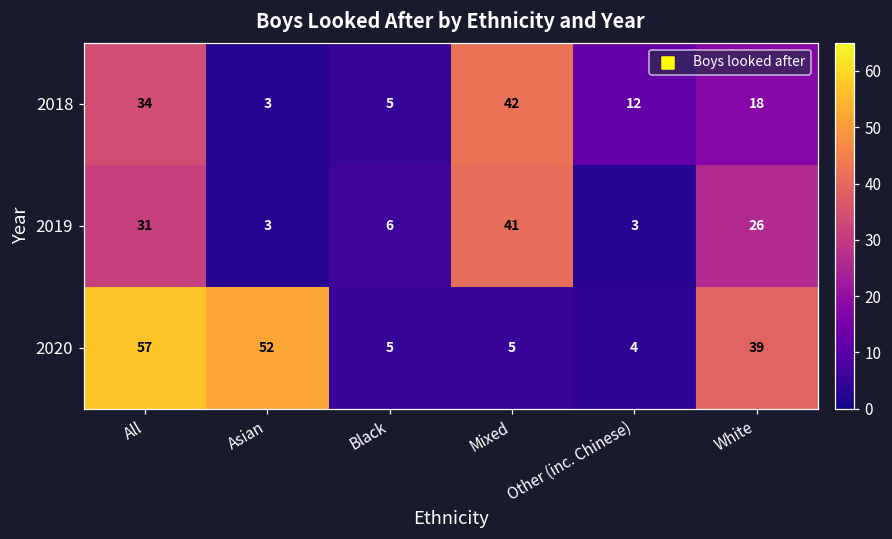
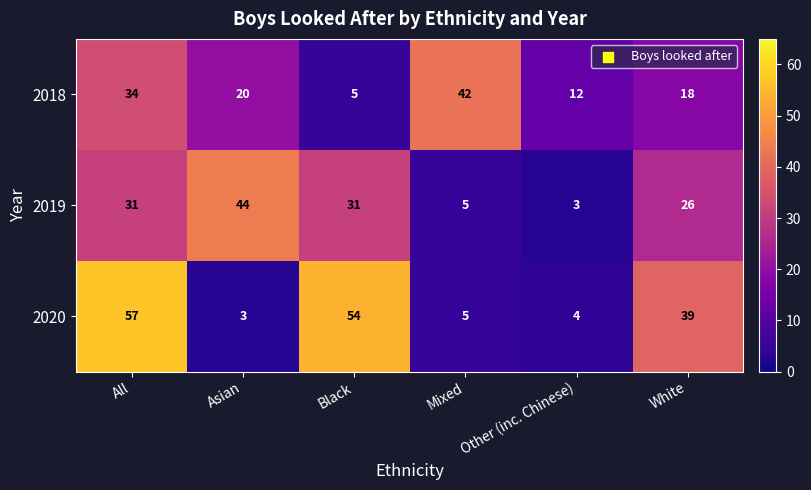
  {
    "2018": {
      "All": 34,
-     "Asian": 3,
+     "Asian": 20,
      "Black": 5,
      "Mixed": 42,
      "Other (inc. Chinese)": 12,
      "White": 18
    },
    "2019": {
      "All": 31,
-     "Asian": 3,
-     "Black": 6,
-     "Mixed": 41,
+     "Asian": 44,
+     "Black": 31,
+     "Mixed": 5,
      "Other (inc. Chinese)": 3,
      "White": 26
    },
    "2020": {
      "All": 57,
-     "Asian": 52,
-     "Black": 5,
+     "Asian": 3,
+     "Black": 54,
      "Mixed": 5,
      "Other (inc. Chinese)": 4,
      "White": 39
    }
  }
